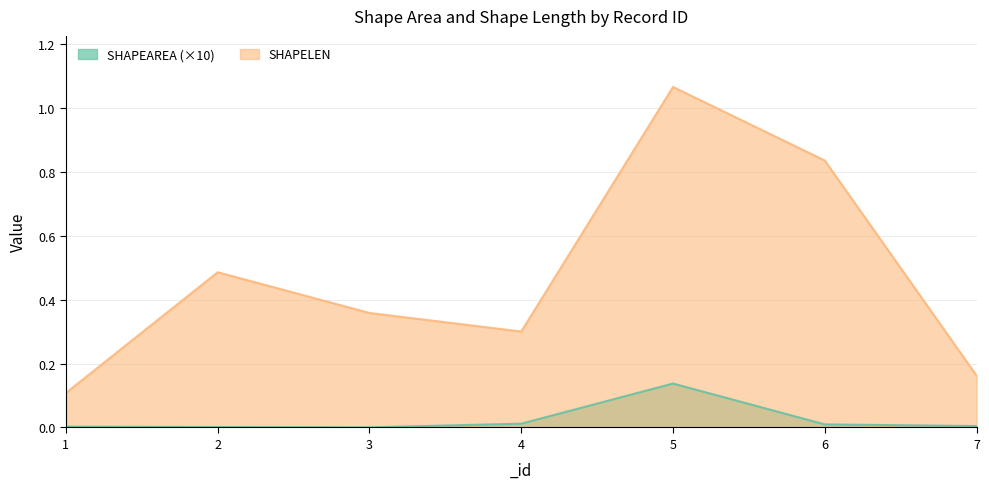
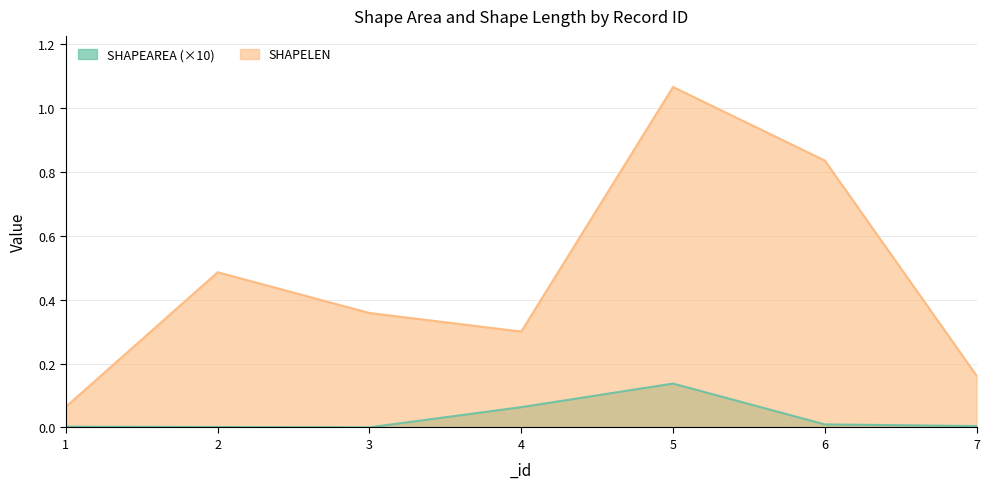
  {
    "SHAPEAREA (×10)": {
      "1": 0.00,
      "2": 0.00,
      "3": 0.00,
-     "4": 0.01,
+     "4": 0.06,
      "5": 0.14,
      "6": 0.01,
      "7": 0.00
    },
    "SHAPELEN": {
-     "1": 0.11,
+     "1": 0.06,
      "2": 0.49,
      "3": 0.36,
      "4": 0.30,
      "5": 1.07,
      "6": 0.84,
      "7": 0.16
    }
  }
